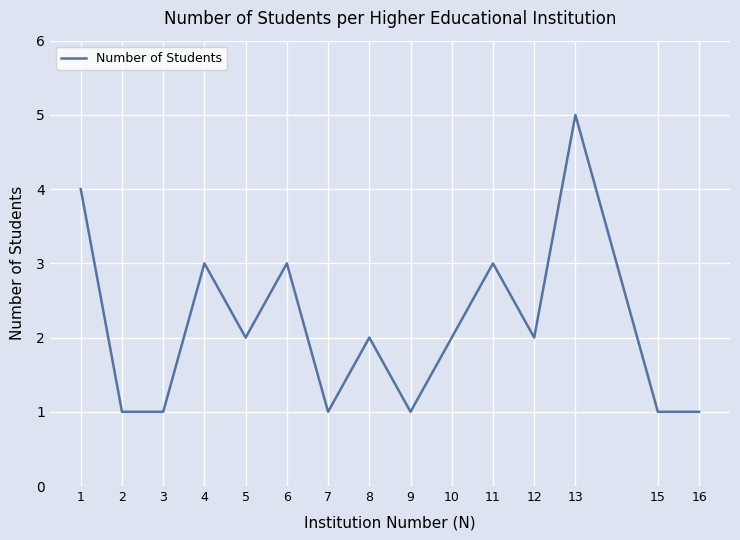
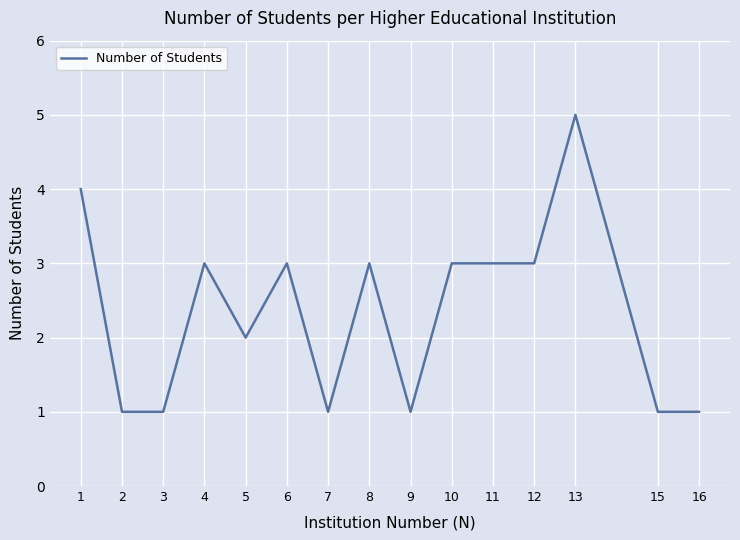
  {
    "1": 4,
    "2": 1,
    "3": 1,
    "4": 3,
    "5": 2,
    "6": 3,
    "7": 1,
-   "8": 2,
+   "8": 3,
    "9": 1,
-   "10": 2,
+   "10": 3,
    "11": 3,
-   "12": 2,
+   "12": 3,
    "13": 5,
    "15": 1,
    "16": 1
  }
